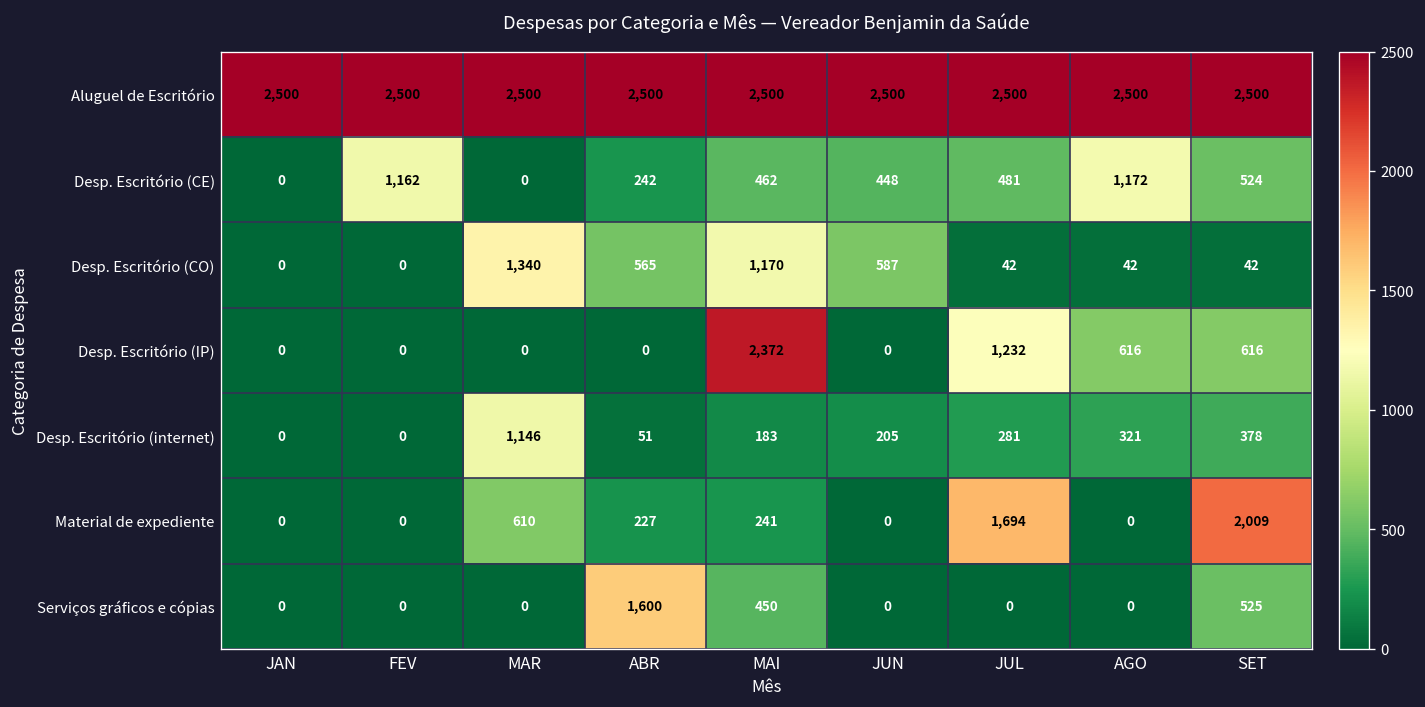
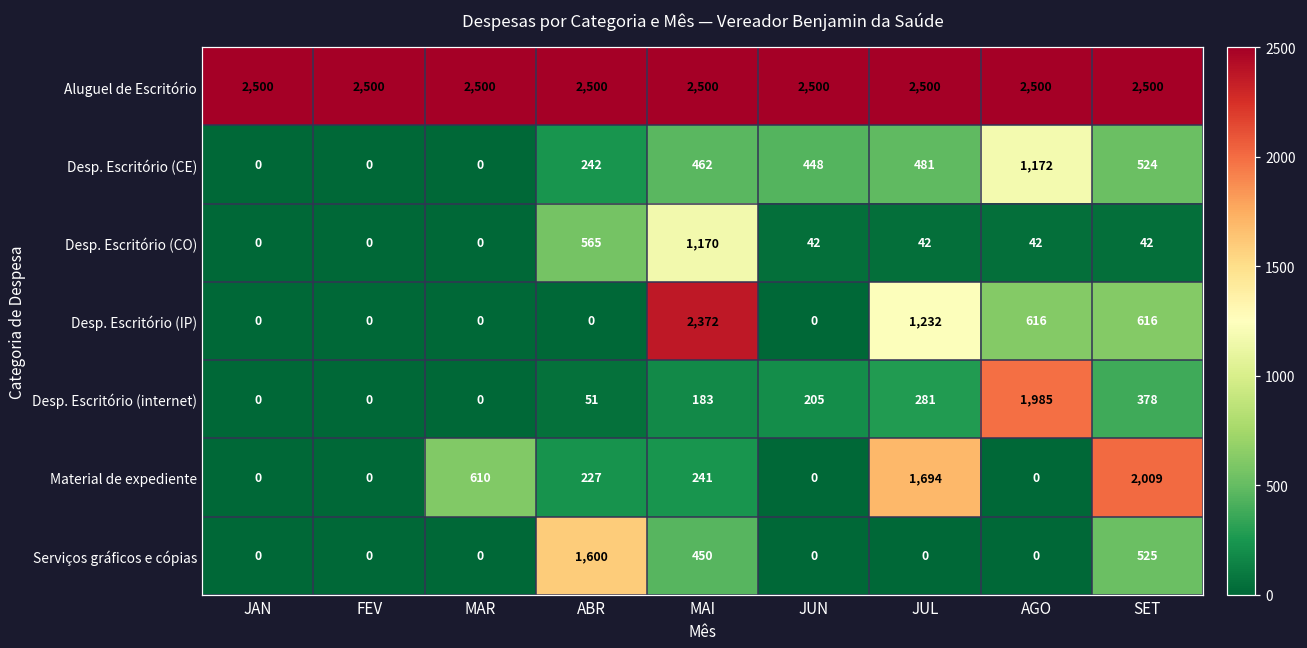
  {
    "Aluguel de Escritório": {
      "JAN": "2,500",
      "FEV": "2,500",
      "MAR": "2,500",
      "ABR": "2,500",
      "MAI": "2,500",
      "JUN": "2,500",
      "JUL": "2,500",
      "AGO": "2,500",
      "SET": "2,500"
    },
    "Desp. Escritório (CE)": {
      "JAN": "0",
-     "FEV": "1,162",
+     "FEV": "0",
      "MAR": "0",
      "ABR": "242",
      "MAI": "462",
      "JUN": "448",
      "JUL": "481",
      "AGO": "1,172",
      "SET": "524"
    },
    "Desp. Escritório (CO)": {
      "JAN": "0",
      "FEV": "0",
-     "MAR": "1,340",
+     "MAR": "0",
      "ABR": "565",
      "MAI": "1,170",
-     "JUN": "587",
+     "JUN": "42",
      "JUL": "42",
      "AGO": "42",
      "SET": "42"
    },
    "Desp. Escritório (IP)": {
      "JAN": "0",
      "FEV": "0",
      "MAR": "0",
      "ABR": "0",
      "MAI": "2,372",
      "JUN": "0",
      "JUL": "1,232",
      "AGO": "616",
      "SET": "616"
    },
    "Desp. Escritório (internet)": {
      "JAN": "0",
      "FEV": "0",
-     "MAR": "1,146",
+     "MAR": "0",
      "ABR": "51",
      "MAI": "183",
      "JUN": "205",
      "JUL": "281",
-     "AGO": "321",
+     "AGO": "1,985",
      "SET": "378"
    },
    "Material de expediente": {
      "JAN": "0",
      "FEV": "0",
      "MAR": "610",
      "ABR": "227",
      "MAI": "241",
      "JUN": "0",
      "JUL": "1,694",
      "AGO": "0",
      "SET": "2,009"
    },
    "Serviços gráficos e cópias": {
      "JAN": "0",
      "FEV": "0",
      "MAR": "0",
      "ABR": "1,600",
      "MAI": "450",
      "JUN": "0",
      "JUL": "0",
      "AGO": "0",
      "SET": "525"
    }
  }
